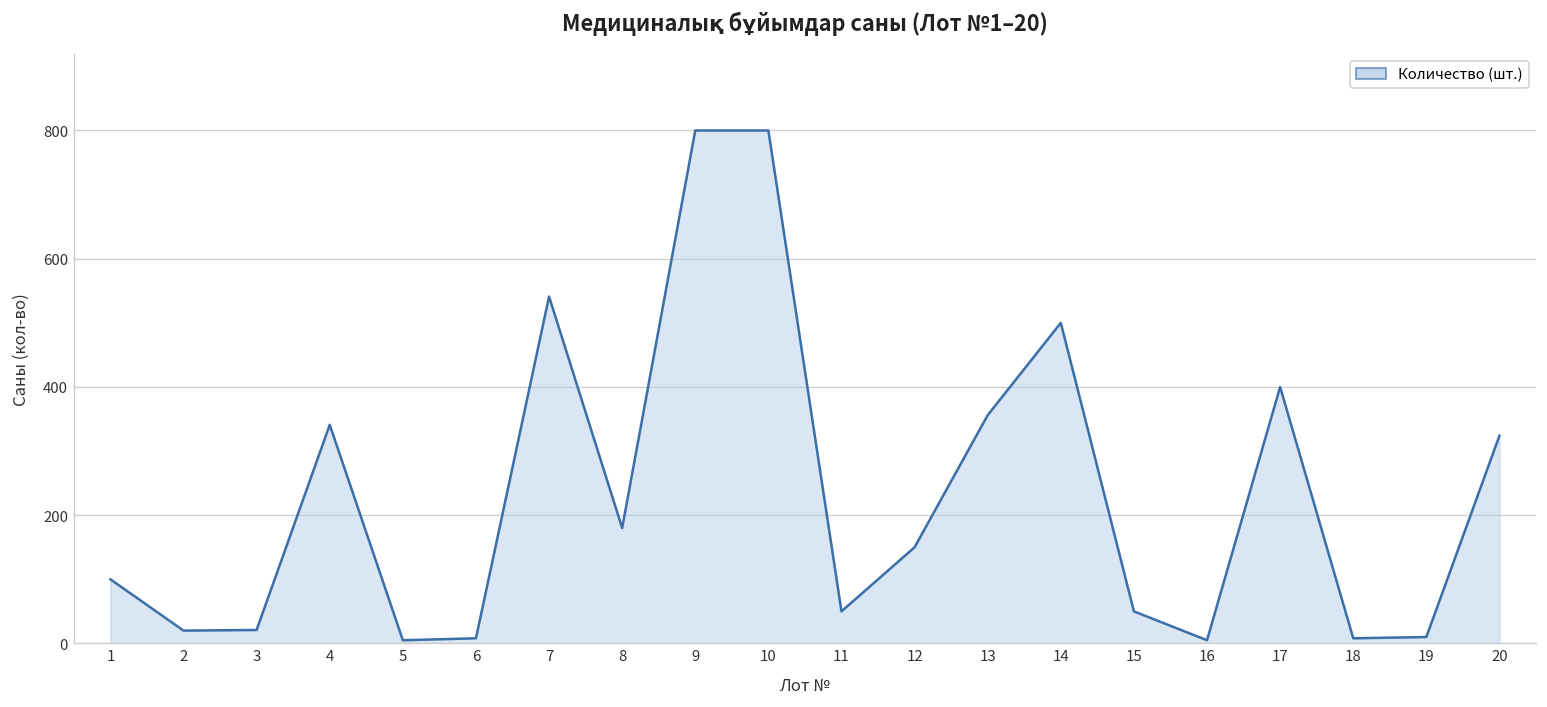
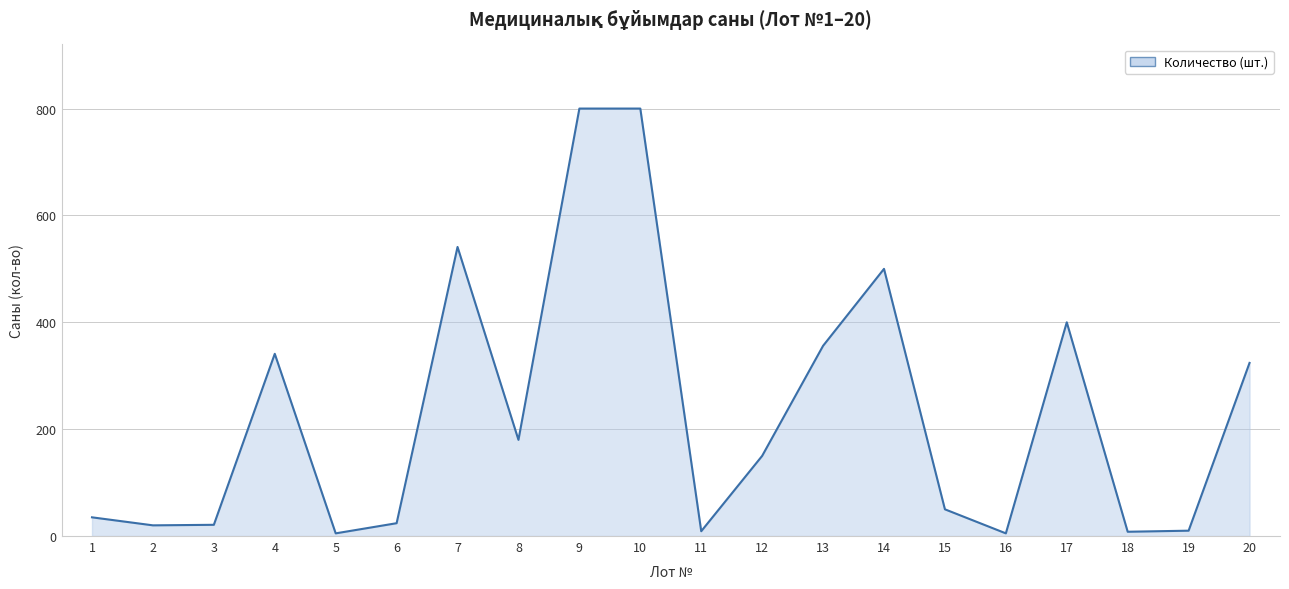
  {
-   "1": 100,
+   "1": 40,
    "2": 20,
    "3": 20,
    "4": 340,
    "5": 10,
-   "6": 10,
+   "6": 20,
    "7": 540,
    "8": 180,
    "9": 800,
    "10": 800,
-   "11": 50,
+   "11": 10,
    "12": 150,
    "13": 360,
    "14": 500,
    "15": 50,
    "16": 10,
    "17": 400,
    "18": 10,
    "19": 10,
    "20": 320
  }
